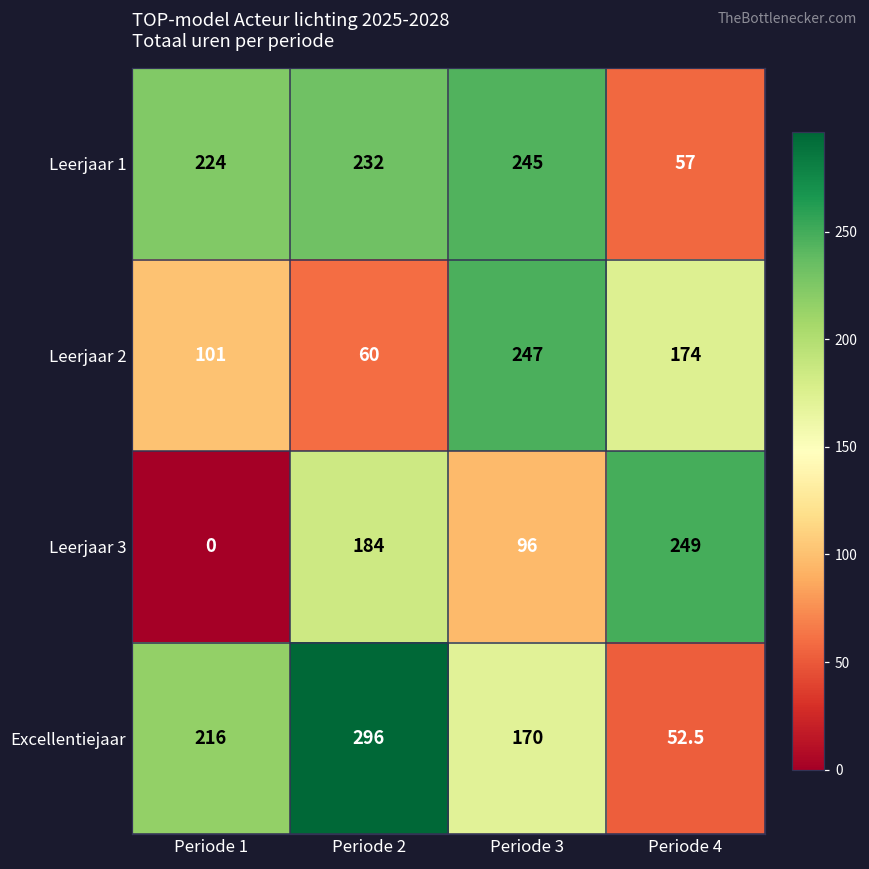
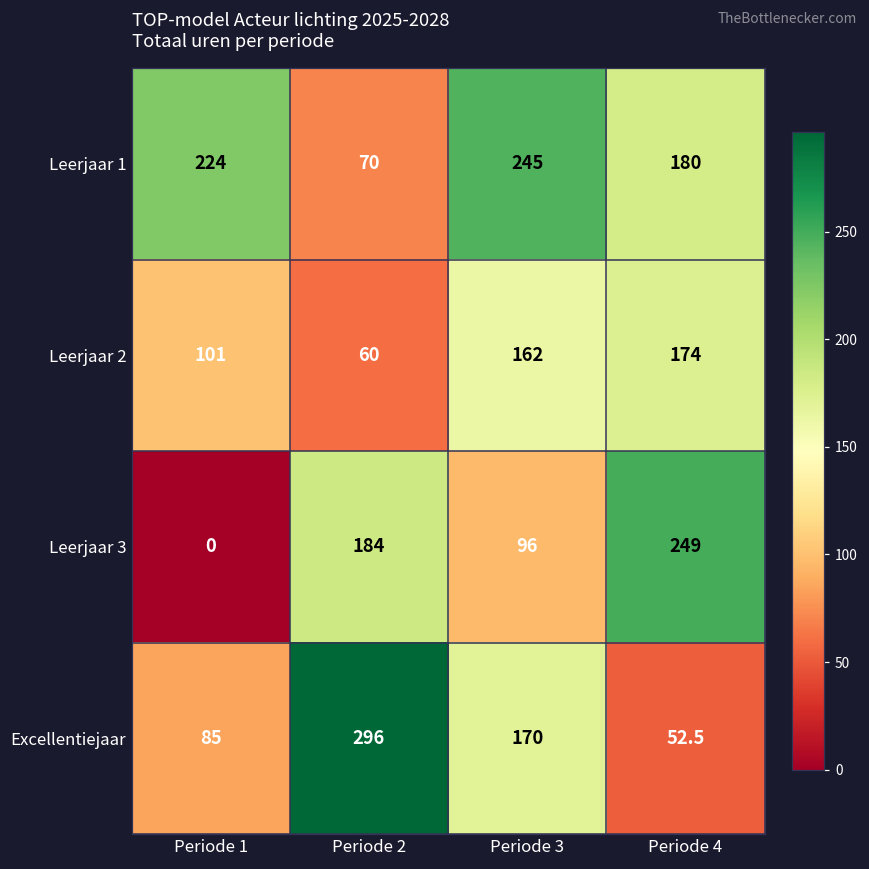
  {
    "Leerjaar 1": {
      "Periode 1": 224,
-     "Periode 2": 232,
+     "Periode 2": 70,
      "Periode 3": 245,
-     "Periode 4": 57
+     "Periode 4": 180
    },
    "Leerjaar 2": {
      "Periode 1": 101,
      "Periode 2": 60,
-     "Periode 3": 247,
+     "Periode 3": 162,
      "Periode 4": 174
    },
    "Leerjaar 3": {
      "Periode 1": 0,
      "Periode 2": 184,
      "Periode 3": 96,
      "Periode 4": 249
    },
    "Excellentiejaar": {
-     "Periode 1": 216,
+     "Periode 1": 85,
      "Periode 2": 296,
      "Periode 3": 170,
      "Periode 4": 52.5
    }
  }
